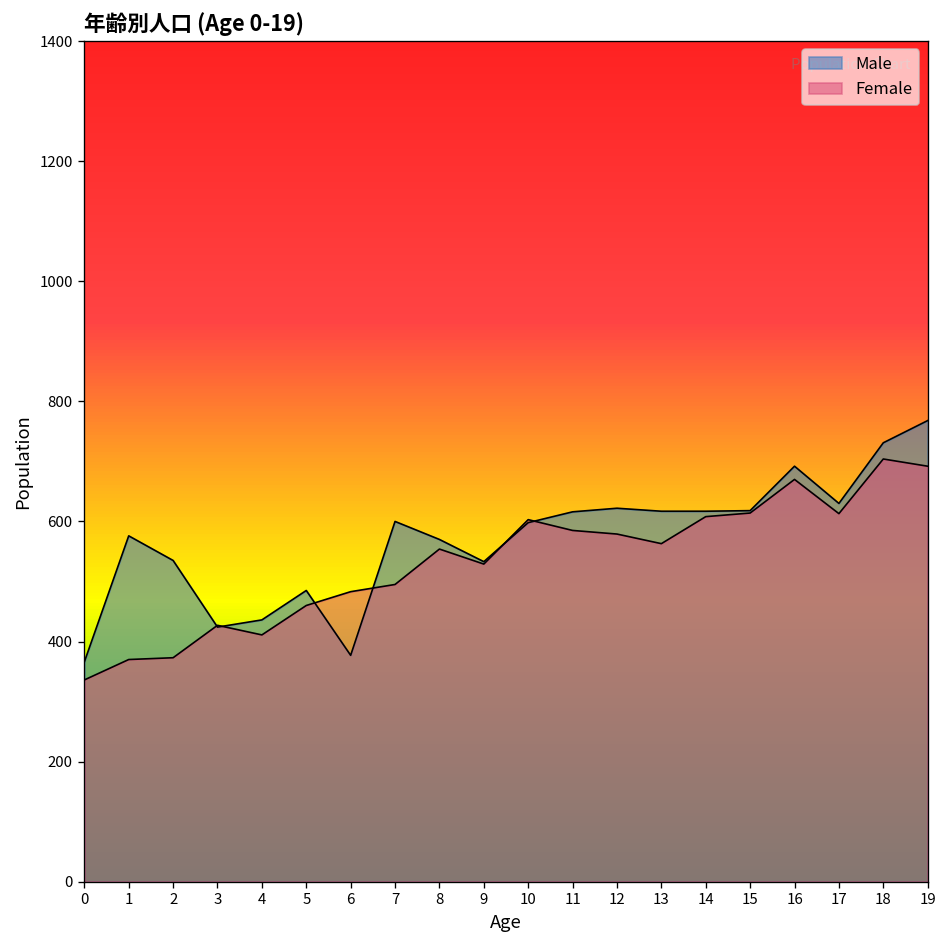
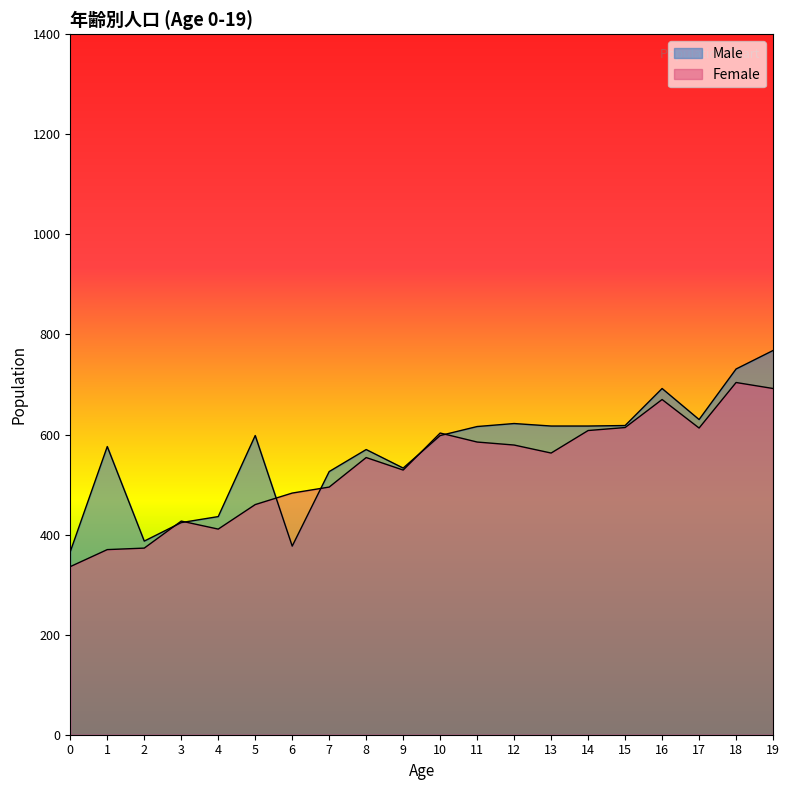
  {
    "Male": {
      "0": 370,
      "1": 580,
-     "2": 540,
+     "2": 390,
      "4": 440,
-     "5": 490,
+     "5": 600,
      "6": 380,
-     "7": 600,
+     "7": 530,
      "8": 570,
      "11": 620,
      "12": 620,
      "13": 620,
      "14": 620,
      "16": 690,
      "17": 630,
      "18": 730,
      "19": 770
    },
    "Female": {
      "0": 340,
      "1": 370,
      "2": 370,
      "4": 410,
      "5": 460,
      "6": 480,
      "7": 500,
      "8": 550,
      "11": 590,
      "12": 580,
      "13": 560,
      "14": 610,
      "16": 670,
      "17": 610,
      "18": 700,
      "19": 690
    }
  }
